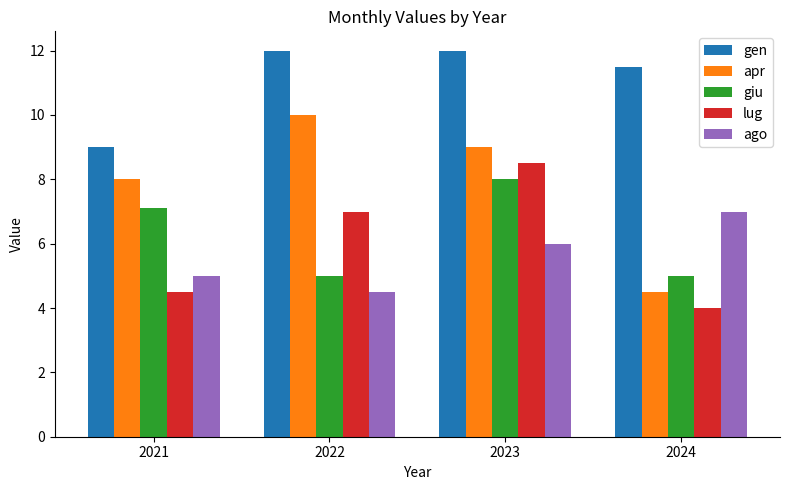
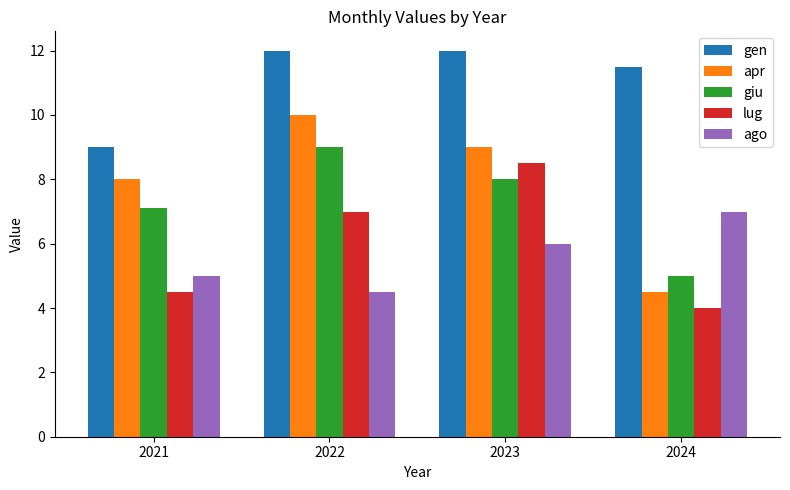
  {
    "gen": {
      "2021": 9,
      "2022": 12,
      "2023": 12,
      "2024": 11.5
    },
    "apr": {
      "2021": 8,
      "2022": 10,
      "2023": 9,
      "2024": 4.5
    },
    "giu": {
      "2021": 7.1,
-     "2022": 5,
+     "2022": 9,
      "2023": 8,
      "2024": 5
    },
    "lug": {
      "2021": 4.5,
      "2022": 7,
      "2023": 8.5,
      "2024": 4
    },
    "ago": {
      "2021": 5,
      "2022": 4.5,
      "2023": 6,
      "2024": 7
    }
  }
